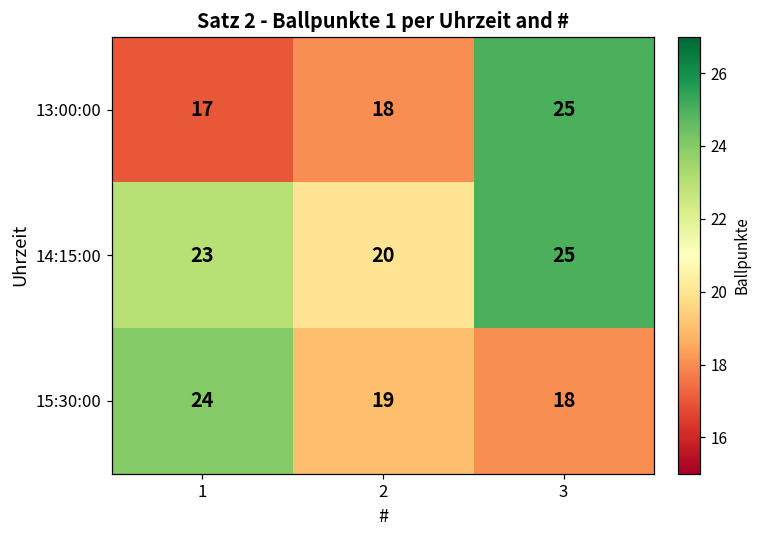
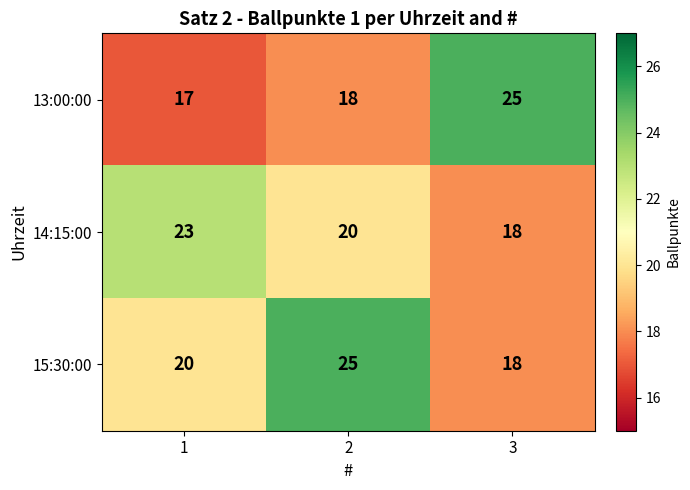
  {
    "13:00:00": {
      "1": 17,
      "2": 18,
      "3": 25
    },
    "14:15:00": {
      "1": 23,
      "2": 20,
-     "3": 25
+     "3": 18
    },
    "15:30:00": {
-     "1": 24,
-     "2": 19,
+     "1": 20,
+     "2": 25,
      "3": 18
    }
  }
